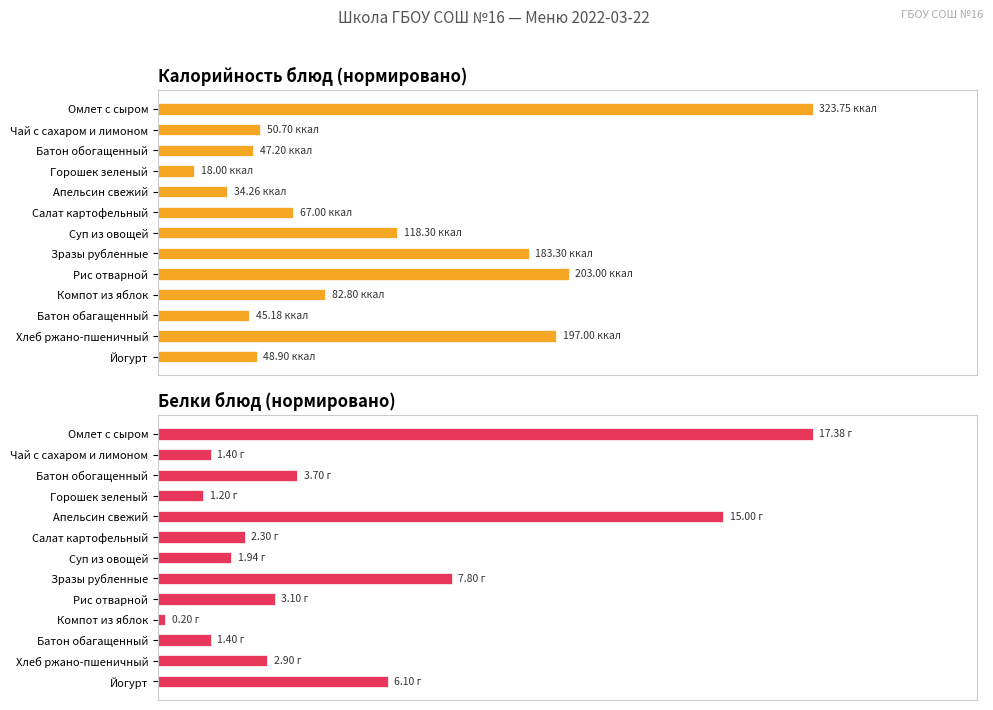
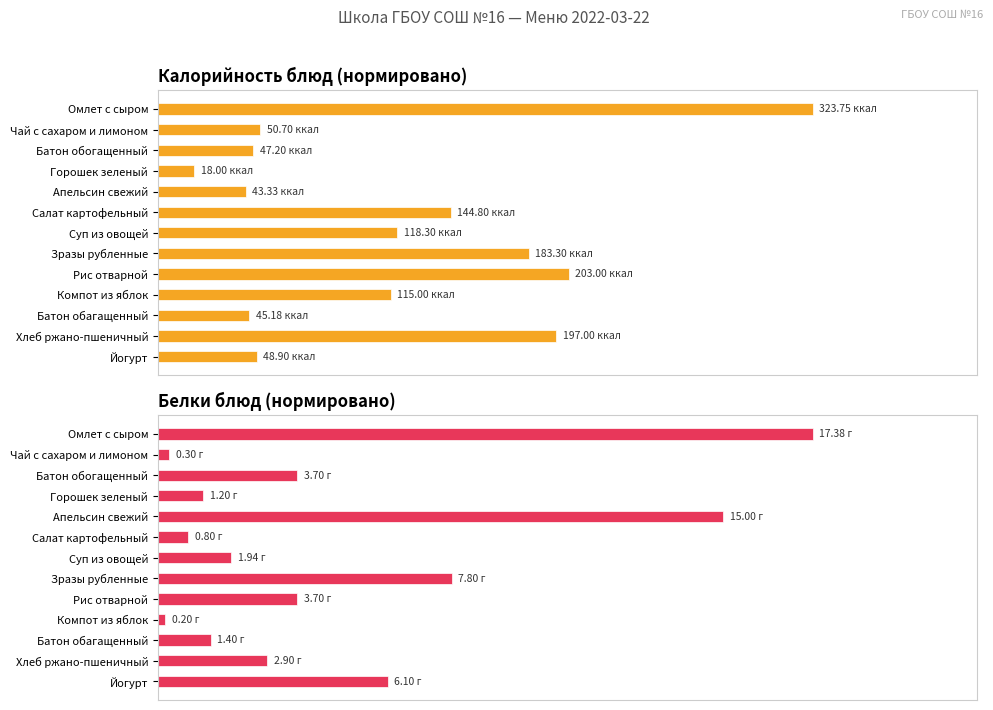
  {
    "Калорийность блюд (нормировано)": {
-     "Апельсин свежий": 34.26,
-     "Салат картофельный": 67.00,
-     "Компот из яблок": 82.80
+     "Апельсин свежий": 43.33,
+     "Салат картофельный": 144.80,
+     "Компот из яблок": 115.00
    },
    "Белки блюд (нормировано)": {
-     "Чай с сахаром и лимоном": 1.40,
-     "Салат картофельный": 2.30,
-     "Рис отварной": 3.10
+     "Чай с сахаром и лимоном": 0.30,
+     "Салат картофельный": 0.80,
+     "Рис отварной": 3.70
    }
  }
